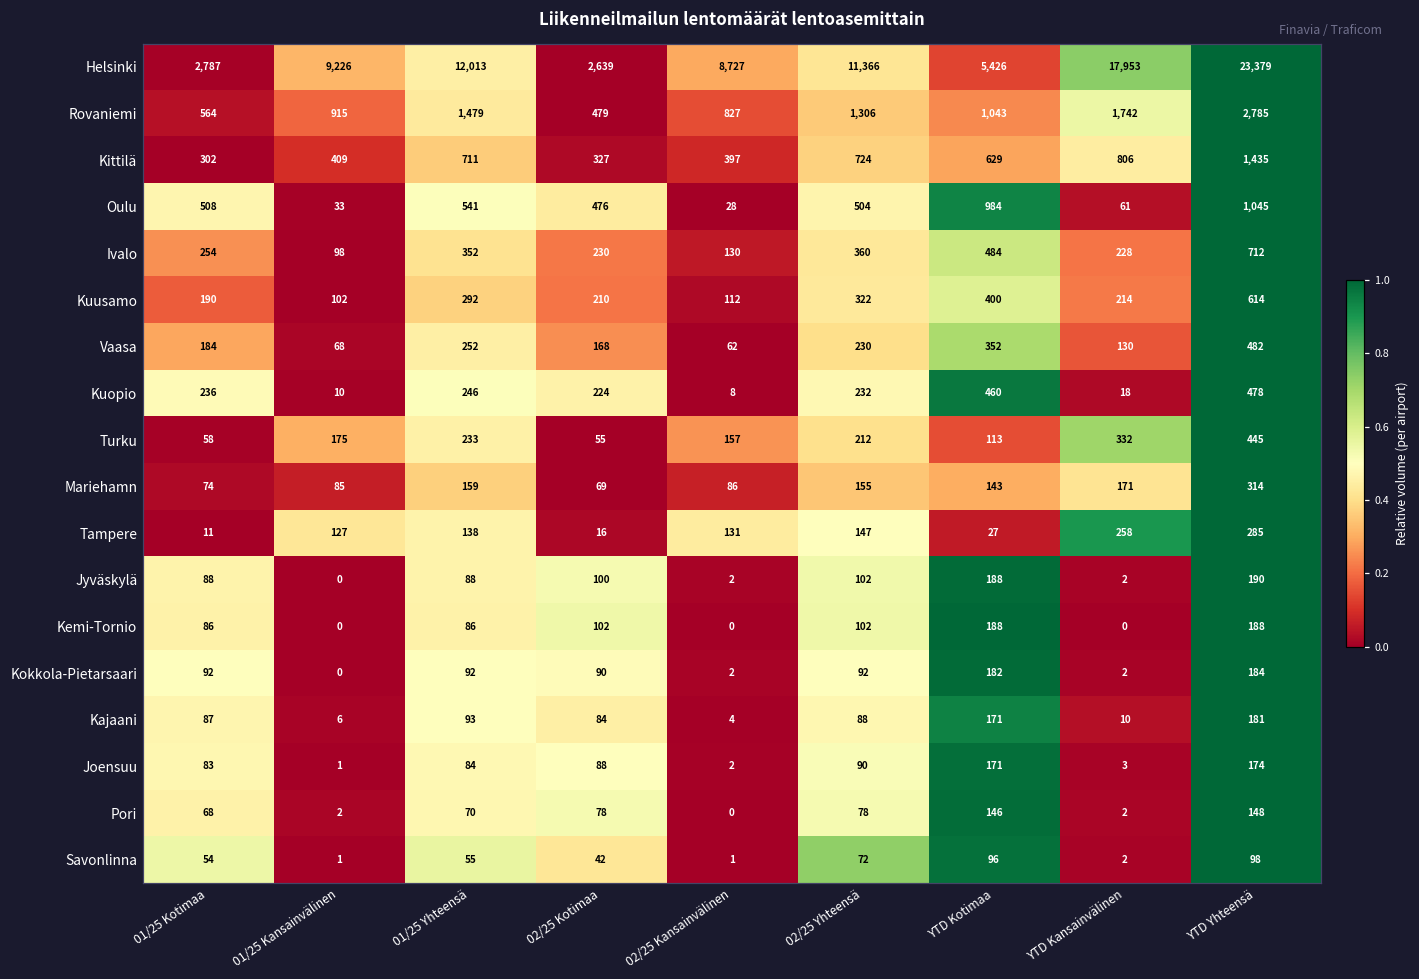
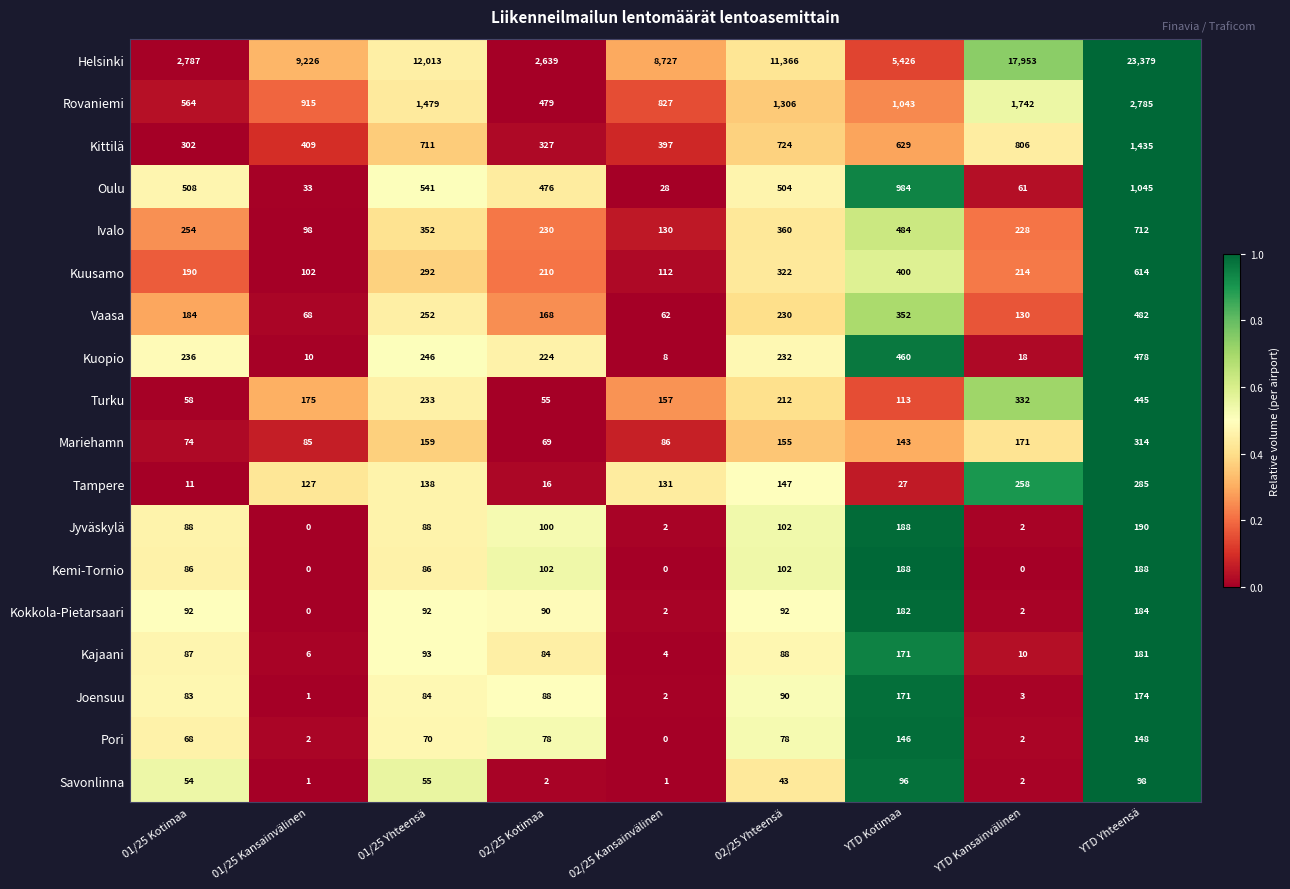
  {
    "Helsinki": {
      "01/25 Kotimaa": "2,787",
      "01/25 Kansainvälinen": "9,226",
      "01/25 Yhteensä": "12,013",
      "02/25 Kotimaa": "2,639",
      "02/25 Kansainvälinen": "8,727",
      "02/25 Yhteensä": "11,366",
      "YTD Kotimaa": "5,426",
      "YTD Kansainvälinen": "17,953",
      "YTD Yhteensä": "23,379"
    },
    "Rovaniemi": {
      "01/25 Kotimaa": "564",
      "01/25 Kansainvälinen": "915",
      "01/25 Yhteensä": "1,479",
      "02/25 Kotimaa": "479",
      "02/25 Kansainvälinen": "827",
      "02/25 Yhteensä": "1,306",
      "YTD Kotimaa": "1,043",
      "YTD Kansainvälinen": "1,742",
      "YTD Yhteensä": "2,785"
    },
    "Kittilä": {
      "01/25 Kotimaa": "302",
      "01/25 Kansainvälinen": "409",
      "01/25 Yhteensä": "711",
      "02/25 Kotimaa": "327",
      "02/25 Kansainvälinen": "397",
      "02/25 Yhteensä": "724",
      "YTD Kotimaa": "629",
      "YTD Kansainvälinen": "806",
      "YTD Yhteensä": "1,435"
    },
    "Oulu": {
      "01/25 Kotimaa": "508",
      "01/25 Kansainvälinen": "33",
      "01/25 Yhteensä": "541",
      "02/25 Kotimaa": "476",
      "02/25 Kansainvälinen": "28",
      "02/25 Yhteensä": "504",
      "YTD Kotimaa": "984",
      "YTD Kansainvälinen": "61",
      "YTD Yhteensä": "1,045"
    },
    "Ivalo": {
      "01/25 Kotimaa": "254",
      "01/25 Kansainvälinen": "98",
      "01/25 Yhteensä": "352",
      "02/25 Kotimaa": "230",
      "02/25 Kansainvälinen": "130",
      "02/25 Yhteensä": "360",
      "YTD Kotimaa": "484",
      "YTD Kansainvälinen": "228",
      "YTD Yhteensä": "712"
    },
    "Kuusamo": {
      "01/25 Kotimaa": "190",
      "01/25 Kansainvälinen": "102",
      "01/25 Yhteensä": "292",
      "02/25 Kotimaa": "210",
      "02/25 Kansainvälinen": "112",
      "02/25 Yhteensä": "322",
      "YTD Kotimaa": "400",
      "YTD Kansainvälinen": "214",
      "YTD Yhteensä": "614"
    },
    "Vaasa": {
      "01/25 Kotimaa": "184",
      "01/25 Kansainvälinen": "68",
      "01/25 Yhteensä": "252",
      "02/25 Kotimaa": "168",
      "02/25 Kansainvälinen": "62",
      "02/25 Yhteensä": "230",
      "YTD Kotimaa": "352",
      "YTD Kansainvälinen": "130",
      "YTD Yhteensä": "482"
    },
    "Kuopio": {
      "01/25 Kotimaa": "236",
      "01/25 Kansainvälinen": "10",
      "01/25 Yhteensä": "246",
      "02/25 Kotimaa": "224",
      "02/25 Kansainvälinen": "8",
      "02/25 Yhteensä": "232",
      "YTD Kotimaa": "460",
      "YTD Kansainvälinen": "18",
      "YTD Yhteensä": "478"
    },
    "Turku": {
      "01/25 Kotimaa": "58",
      "01/25 Kansainvälinen": "175",
      "01/25 Yhteensä": "233",
      "02/25 Kotimaa": "55",
      "02/25 Kansainvälinen": "157",
      "02/25 Yhteensä": "212",
      "YTD Kotimaa": "113",
      "YTD Kansainvälinen": "332",
      "YTD Yhteensä": "445"
    },
    "Mariehamn": {
      "01/25 Kotimaa": "74",
      "01/25 Kansainvälinen": "85",
      "01/25 Yhteensä": "159",
      "02/25 Kotimaa": "69",
      "02/25 Kansainvälinen": "86",
      "02/25 Yhteensä": "155",
      "YTD Kotimaa": "143",
      "YTD Kansainvälinen": "171",
      "YTD Yhteensä": "314"
    },
    "Tampere": {
      "01/25 Kotimaa": "11",
      "01/25 Kansainvälinen": "127",
      "01/25 Yhteensä": "138",
      "02/25 Kotimaa": "16",
      "02/25 Kansainvälinen": "131",
      "02/25 Yhteensä": "147",
      "YTD Kotimaa": "27",
      "YTD Kansainvälinen": "258",
      "YTD Yhteensä": "285"
    },
    "Jyväskylä": {
      "01/25 Kotimaa": "88",
      "01/25 Kansainvälinen": "0",
      "01/25 Yhteensä": "88",
      "02/25 Kotimaa": "100",
      "02/25 Kansainvälinen": "2",
      "02/25 Yhteensä": "102",
      "YTD Kotimaa": "188",
      "YTD Kansainvälinen": "2",
      "YTD Yhteensä": "190"
    },
    "Kemi-Tornio": {
      "01/25 Kotimaa": "86",
      "01/25 Kansainvälinen": "0",
      "01/25 Yhteensä": "86",
      "02/25 Kotimaa": "102",
      "02/25 Kansainvälinen": "0",
      "02/25 Yhteensä": "102",
      "YTD Kotimaa": "188",
      "YTD Kansainvälinen": "0",
      "YTD Yhteensä": "188"
    },
    "Kokkola-Pietarsaari": {
      "01/25 Kotimaa": "92",
      "01/25 Kansainvälinen": "0",
      "01/25 Yhteensä": "92",
      "02/25 Kotimaa": "90",
      "02/25 Kansainvälinen": "2",
      "02/25 Yhteensä": "92",
      "YTD Kotimaa": "182",
      "YTD Kansainvälinen": "2",
      "YTD Yhteensä": "184"
    },
    "Kajaani": {
      "01/25 Kotimaa": "87",
      "01/25 Kansainvälinen": "6",
      "01/25 Yhteensä": "93",
      "02/25 Kotimaa": "84",
      "02/25 Kansainvälinen": "4",
      "02/25 Yhteensä": "88",
      "YTD Kotimaa": "171",
      "YTD Kansainvälinen": "10",
      "YTD Yhteensä": "181"
    },
    "Joensuu": {
      "01/25 Kotimaa": "83",
      "01/25 Kansainvälinen": "1",
      "01/25 Yhteensä": "84",
      "02/25 Kotimaa": "88",
      "02/25 Kansainvälinen": "2",
      "02/25 Yhteensä": "90",
      "YTD Kotimaa": "171",
      "YTD Kansainvälinen": "3",
      "YTD Yhteensä": "174"
    },
    "Pori": {
      "01/25 Kotimaa": "68",
      "01/25 Kansainvälinen": "2",
      "01/25 Yhteensä": "70",
      "02/25 Kotimaa": "78",
      "02/25 Kansainvälinen": "0",
      "02/25 Yhteensä": "78",
      "YTD Kotimaa": "146",
      "YTD Kansainvälinen": "2",
      "YTD Yhteensä": "148"
    },
    "Savonlinna": {
      "01/25 Kotimaa": "54",
      "01/25 Kansainvälinen": "1",
      "01/25 Yhteensä": "55",
-     "02/25 Kotimaa": "42",
+     "02/25 Kotimaa": "2",
      "02/25 Kansainvälinen": "1",
-     "02/25 Yhteensä": "72",
+     "02/25 Yhteensä": "43",
      "YTD Kotimaa": "96",
      "YTD Kansainvälinen": "2",
      "YTD Yhteensä": "98"
    }
  }
